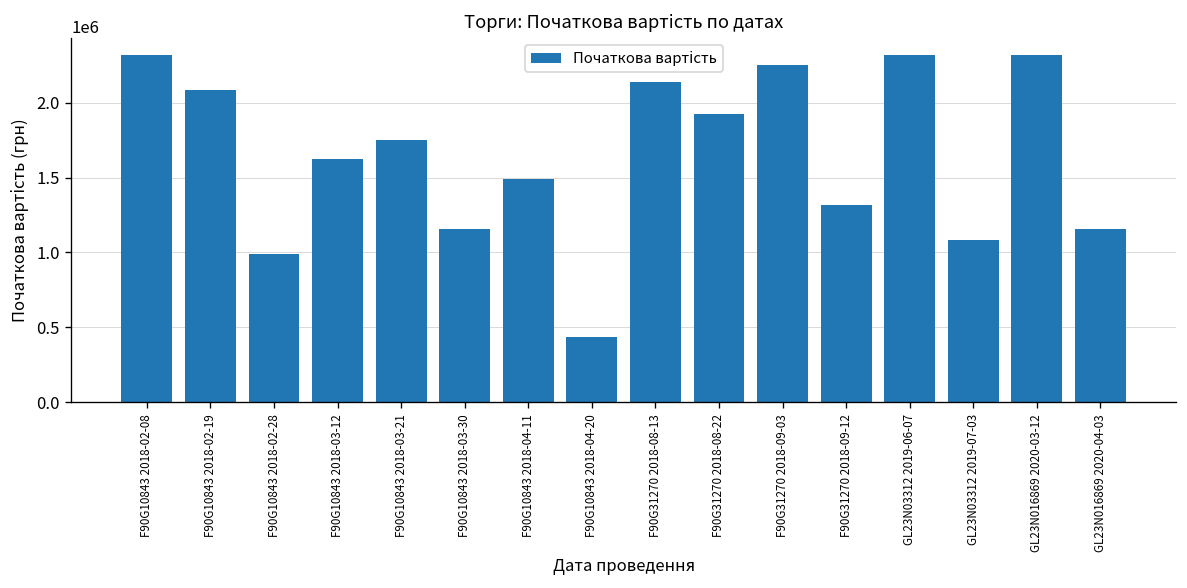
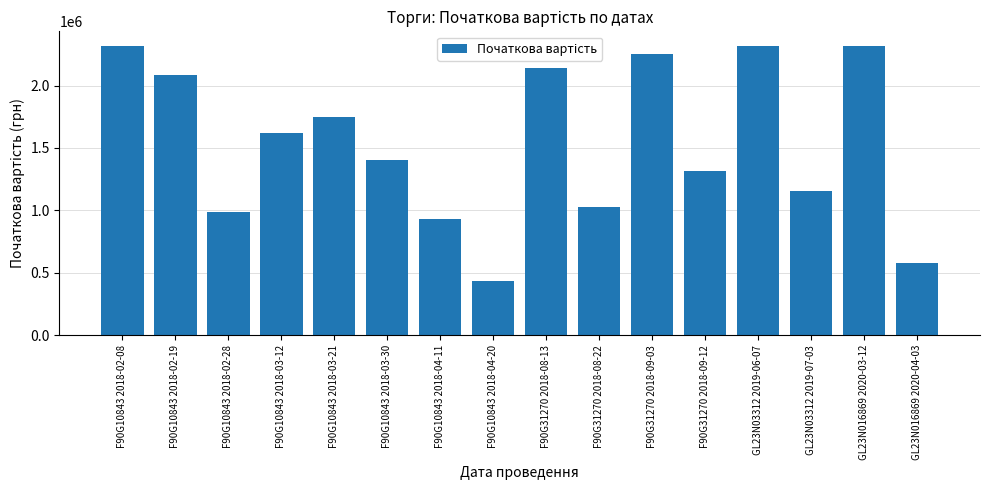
  {
    "F90G10843 2018-02-08": 2320000,
    "F90G10843 2018-02-19": 2090000,
    "F90G10843 2018-02-28": 990000,
    "F90G10843 2018-03-12": 1620000,
    "F90G10843 2018-03-21": 1750000,
-   "F90G10843 2018-03-30": 1160000,
-   "F90G10843 2018-04-11": 1490000,
+   "F90G10843 2018-03-30": 1400000,
+   "F90G10843 2018-04-11": 930000,
    "F90G10843 2018-04-20": 430000,
    "F90G31270 2018-08-13": 2140000,
-   "F90G31270 2018-08-22": 1920000,
+   "F90G31270 2018-08-22": 1030000,
    "F90G31270 2018-09-03": 2250000,
    "F90G31270 2018-09-12": 1310000,
    "GL23N03312 2019-06-07": 2320000,
-   "GL23N03312 2019-07-03": 1080000,
+   "GL23N03312 2019-07-03": 1160000,
    "GL23N016869 2020-03-12": 2320000,
-   "GL23N016869 2020-04-03": 1160000
+   "GL23N016869 2020-04-03": 580000
  }
